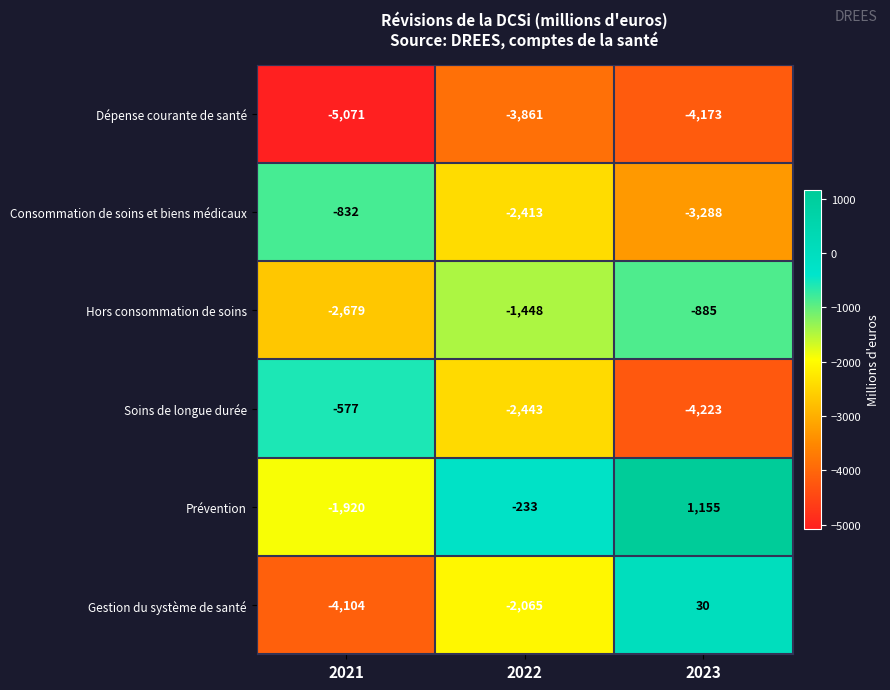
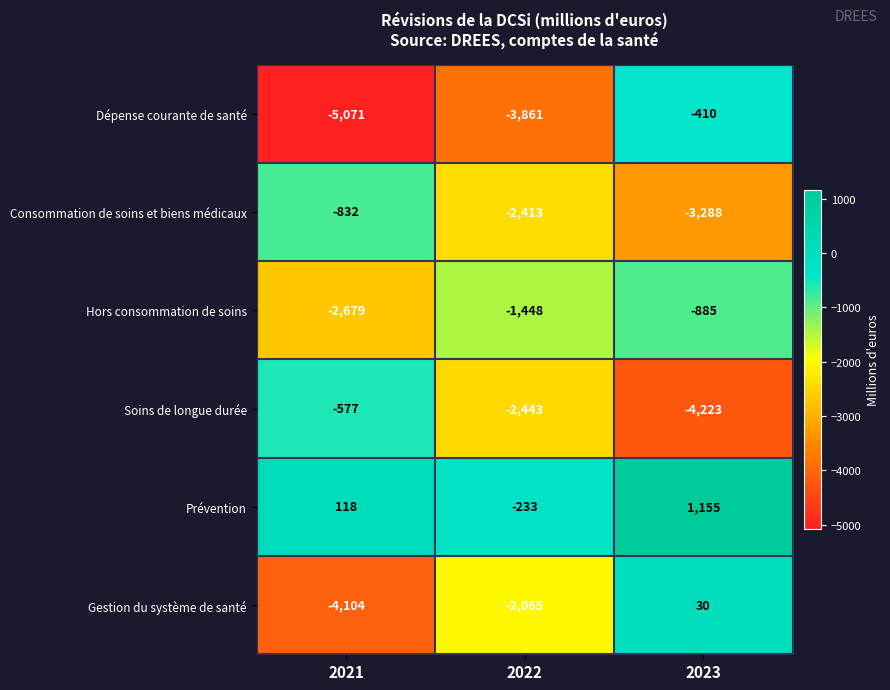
  {
    "Dépense courante de santé": {
      "2021": "-5,071",
      "2022": "-3,861",
-     "2023": "-4,173"
+     "2023": "-410"
    },
    "Consommation de soins et biens médicaux": {
      "2021": "-832",
      "2022": "-2,413",
      "2023": "-3,288"
    },
    "Hors consommation de soins": {
      "2021": "-2,679",
      "2022": "-1,448",
      "2023": "-885"
    },
    "Soins de longue durée": {
      "2021": "-577",
      "2022": "-2,443",
      "2023": "-4,223"
    },
    "Prévention": {
-     "2021": "-1,920",
+     "2021": "118",
      "2022": "-233",
      "2023": "1,155"
    },
    "Gestion du système de santé": {
      "2021": "-4,104",
      "2022": "-2,065",
      "2023": "30"
    }
  }
